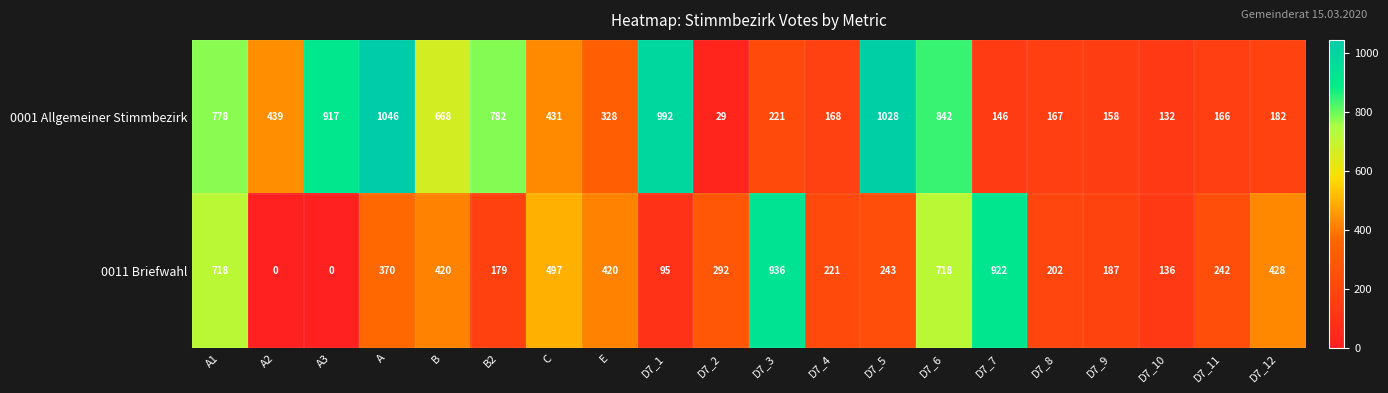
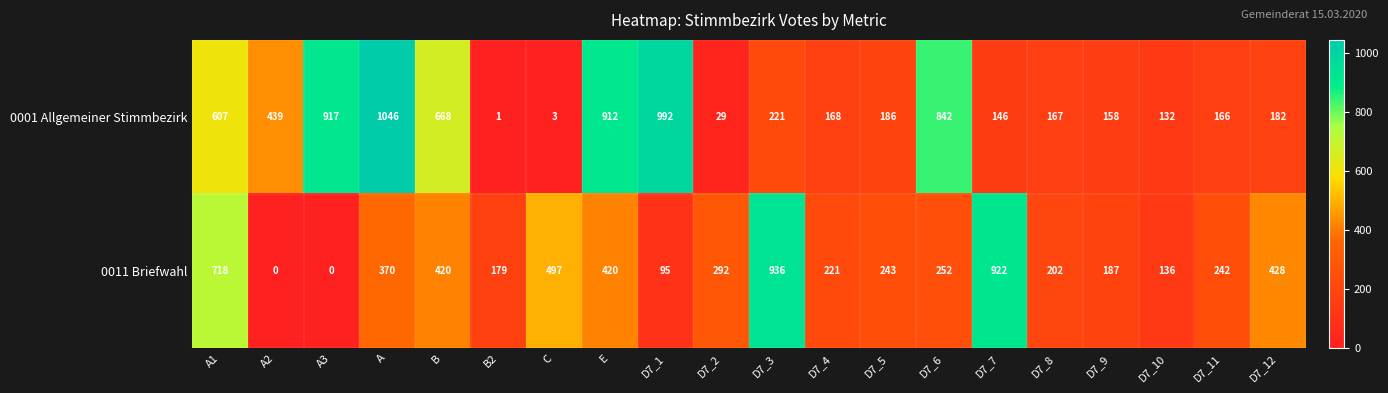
  {
    "0001 Allgemeiner Stimmbezirk": {
-     "A1": 778,
+     "A1": 607,
      "A2": 439,
      "A3": 917,
      "A": 1046,
      "B": 668,
-     "B2": 782,
-     "C": 431,
-     "E": 328,
+     "B2": 1,
+     "C": 3,
+     "E": 912,
      "D7_1": 992,
      "D7_2": 29,
      "D7_3": 221,
      "D7_4": 168,
-     "D7_5": 1028,
+     "D7_5": 186,
      "D7_6": 842,
      "D7_7": 146,
      "D7_8": 167,
      "D7_9": 158,
      "D7_10": 132,
      "D7_11": 166,
      "D7_12": 182
    },
    "0011 Briefwahl": {
      "A1": 718,
      "A2": 0,
      "A3": 0,
      "A": 370,
      "B": 420,
      "B2": 179,
      "C": 497,
      "E": 420,
      "D7_1": 95,
      "D7_2": 292,
      "D7_3": 936,
      "D7_4": 221,
      "D7_5": 243,
-     "D7_6": 718,
+     "D7_6": 252,
      "D7_7": 922,
      "D7_8": 202,
      "D7_9": 187,
      "D7_10": 136,
      "D7_11": 242,
      "D7_12": 428
    }
  }
